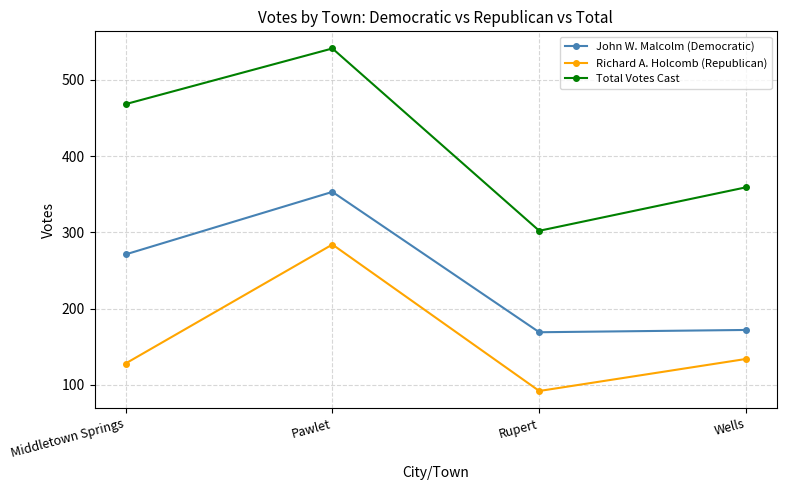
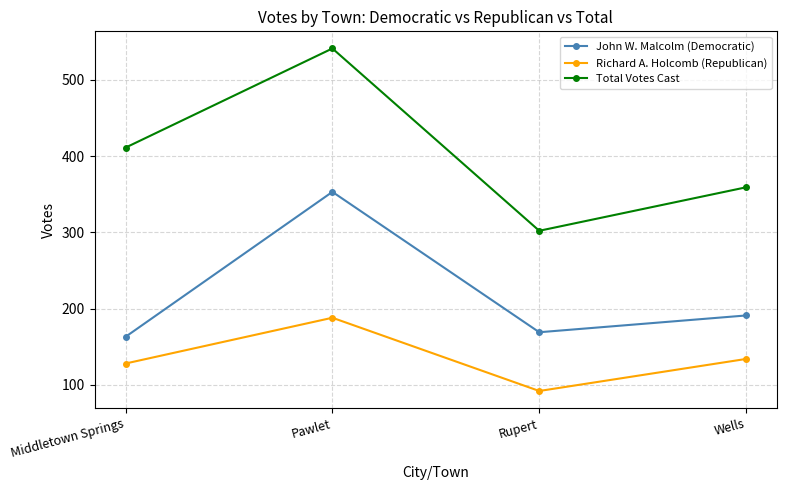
  {
    "John W. Malcolm (Democratic)": {
-     "Middletown Springs": 270,
+     "Middletown Springs": 160,
      "Pawlet": 350,
      "Rupert": 170,
-     "Wells": 170
+     "Wells": 190
    },
    "Richard A. Holcomb (Republican)": {
      "Middletown Springs": 130,
-     "Pawlet": 280,
+     "Pawlet": 190,
      "Rupert": 90,
      "Wells": 130
    },
    "Total Votes Cast": {
-     "Middletown Springs": 470,
+     "Middletown Springs": 410,
      "Pawlet": 540,
      "Rupert": 300,
      "Wells": 360
    }
  }
